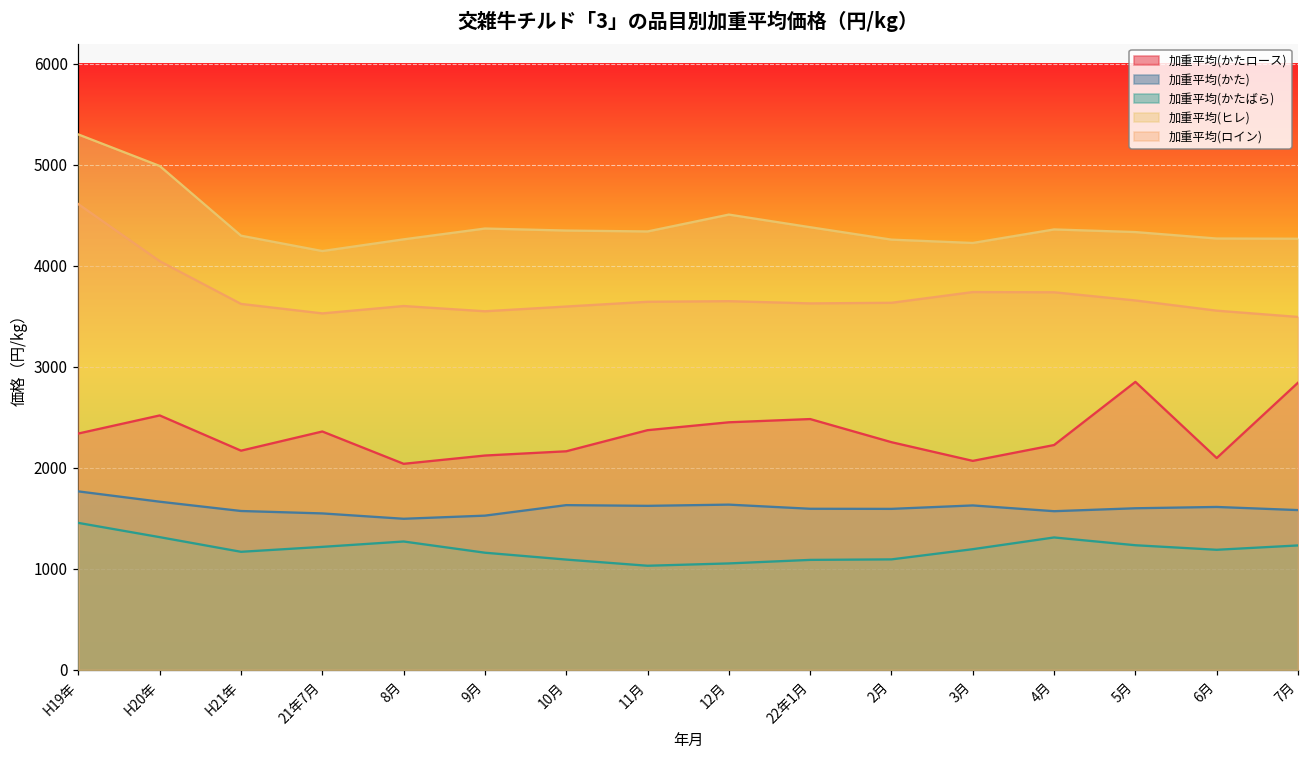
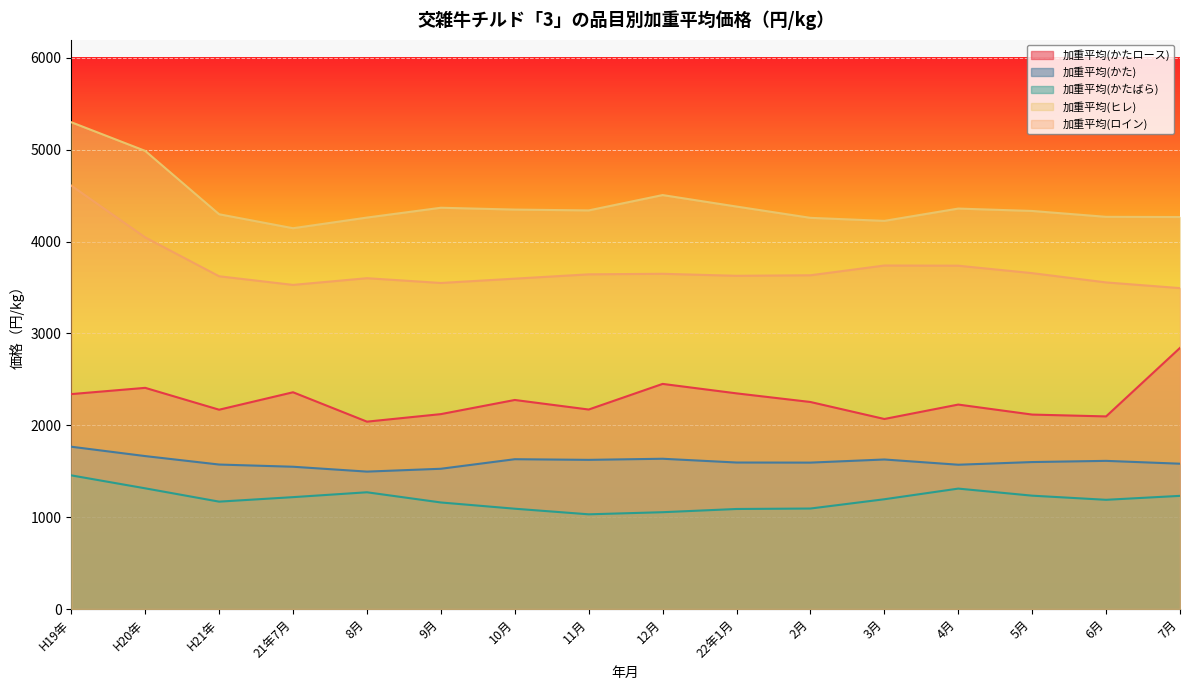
  {
    "加重平均(かたロース)": {
      "H19年": 2300,
-     "H20年": 2500,
+     "H20年": 2400,
      "H21年": 2200,
      "21年7月": 2400,
      "8月": 2000,
      "9月": 2100,
-     "10月": 2200,
-     "11月": 2400,
+     "10月": 2300,
+     "11月": 2200,
      "12月": 2500,
-     "22年1月": 2500,
+     "22年1月": 2300,
      "2月": 2300,
      "3月": 2100,
      "4月": 2200,
-     "5月": 2900,
+     "5月": 2100,
      "6月": 2100,
      "7月": 2800
    }
  }
